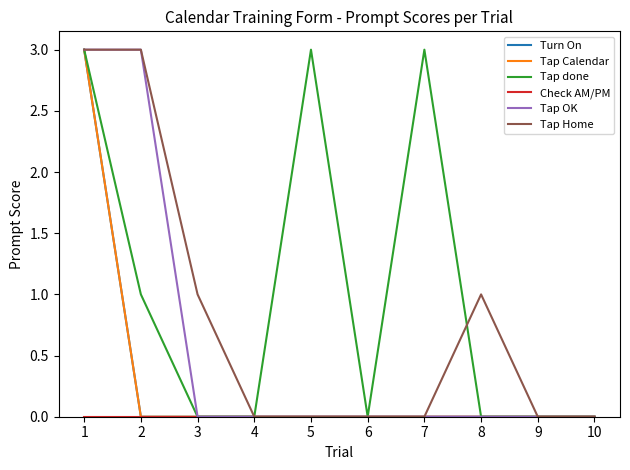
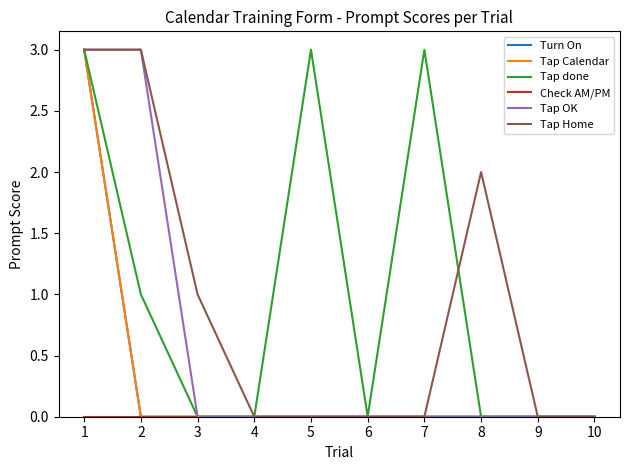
  {
    "Tap done": {
      "2": 1,
      "5": 3,
      "7": 3
    },
    "Check AM/PM": {
      "1": 0
    },
    "Tap Home": {
      "3": 1,
-     "8": 1
+     "8": 2
    }
  }
